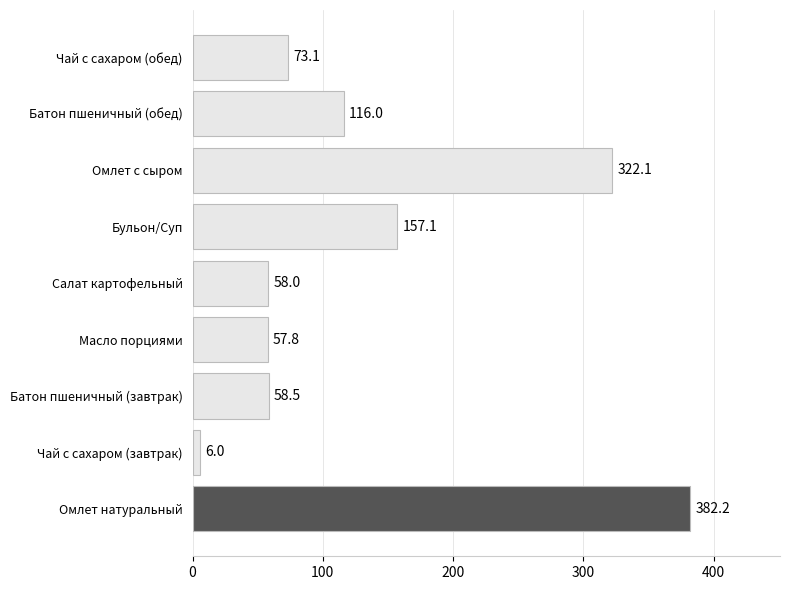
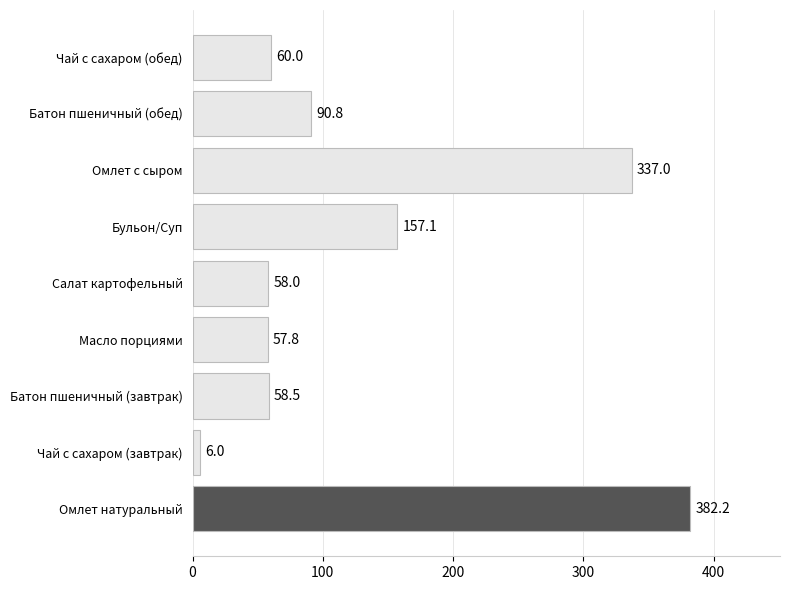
  {
-   "Чай с сахаром (обед)": 73.1,
-   "Батон пшеничный (обед)": 116.0,
-   "Омлет с сыром": 322.1,
+   "Чай с сахаром (обед)": 60.0,
+   "Батон пшеничный (обед)": 90.8,
+   "Омлет с сыром": 337.0,
    "Бульон/Суп": 157.1,
    "Салат картофельный": 58.0,
    "Масло порциями": 57.8,
    "Батон пшеничный (завтрак)": 58.5,
    "Чай с сахаром (завтрак)": 6.0,
    "Омлет натуральный": 382.2
  }
